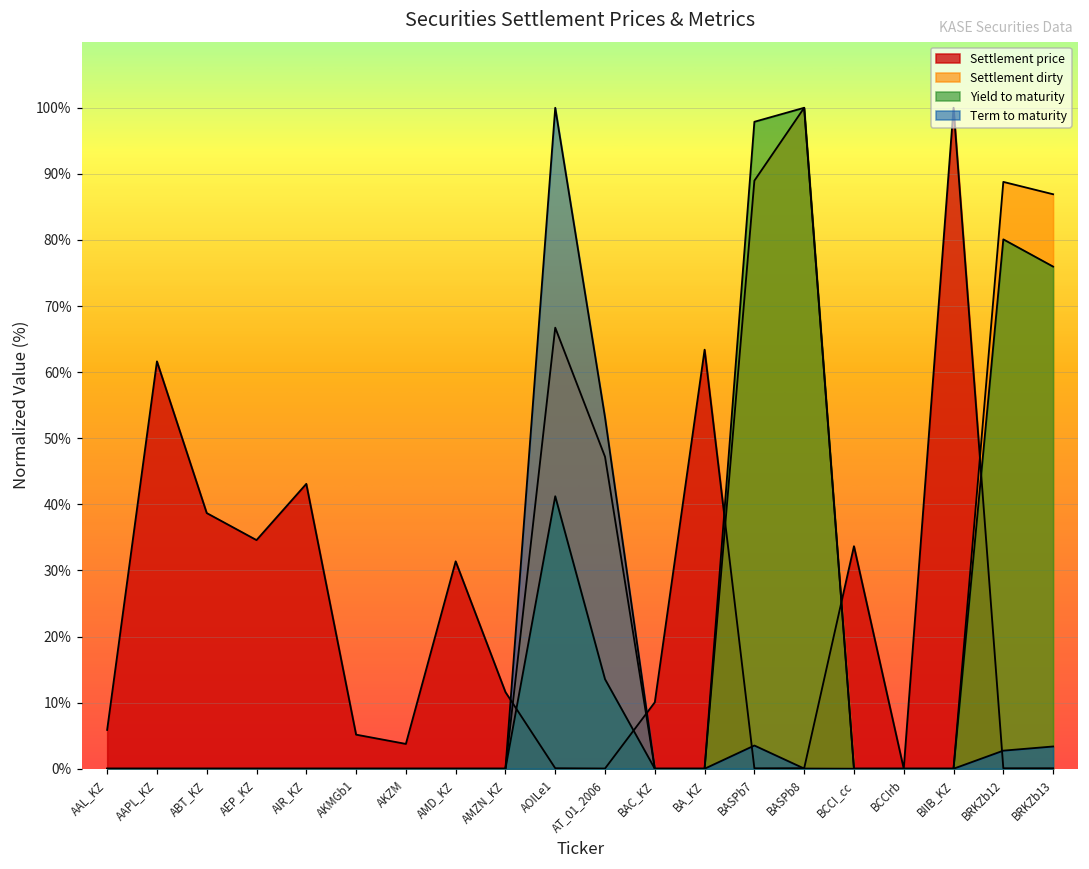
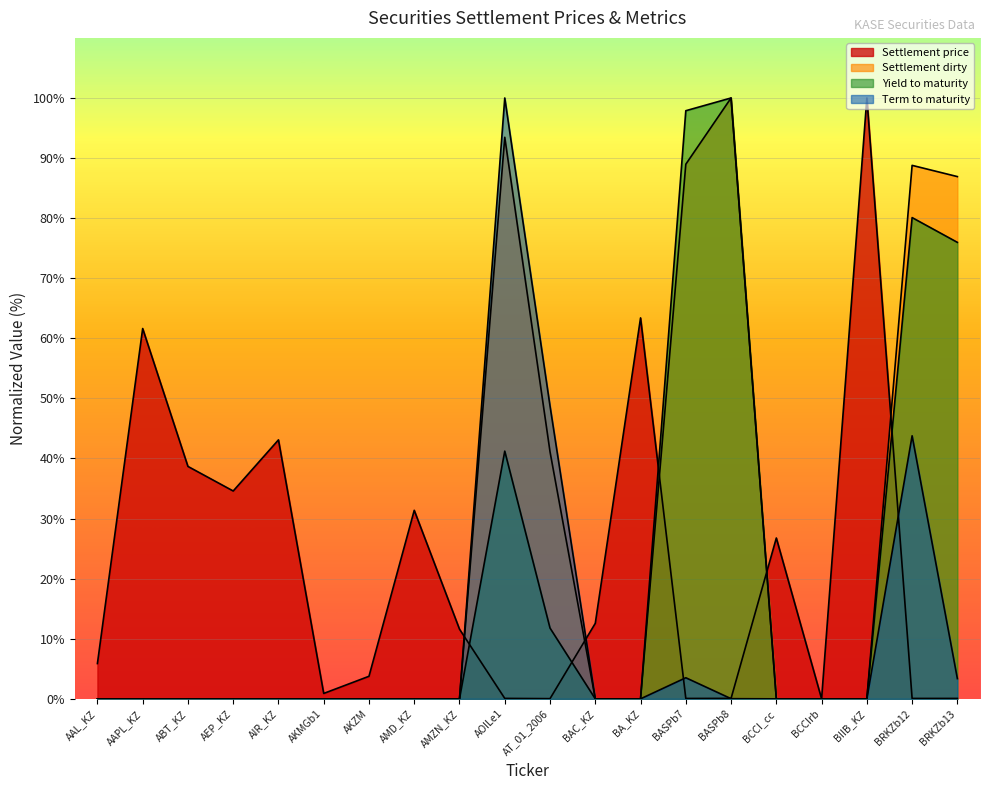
  {
    "Settlement price": {
      "AAL_KZ": "6%",
      "AAPL_KZ": "62%",
      "ABT_KZ": "39%",
      "AEP_KZ": "35%",
      "AIR_KZ": "43%",
-     "AKMGb1": "5%",
+     "AKMGb1": "1%",
      "AKZM": "4%",
      "AMD_KZ": "31%",
      "AMZN_KZ": "12%",
      "AOILe1": "0%",
      "AT_01_2006": "0%",
-     "BAC_KZ": "10%",
+     "BAC_KZ": "13%",
      "BA_KZ": "63%",
      "BASPb7": "0%",
-     "BCCI_cc": "34%",
+     "BCCI_cc": "27%",
      "BRKZb12": "0%",
      "BRKZb13": "0%"
    },
    "Settlement dirty": {
-     "AOILe1": "67%",
-     "AT_01_2006": "47%",
+     "AOILe1": "93%",
+     "AT_01_2006": "41%",
      "BASPb7": "89%",
      "BRKZb12": "89%",
      "BRKZb13": "87%"
    },
    "Yield to maturity": {
      "AOILe1": "41%",
-     "AT_01_2006": "14%",
+     "AT_01_2006": "12%",
      "BASPb7": "98%",
      "BRKZb12": "80%",
      "BRKZb13": "76%"
    },
    "Term to maturity": {
      "AOILe1": "100%",
-     "AT_01_2006": "53%",
+     "AT_01_2006": "49%",
      "BASPb7": "4%",
-     "BRKZb12": "3%",
+     "BRKZb12": "44%",
      "BRKZb13": "3%"
    }
  }
